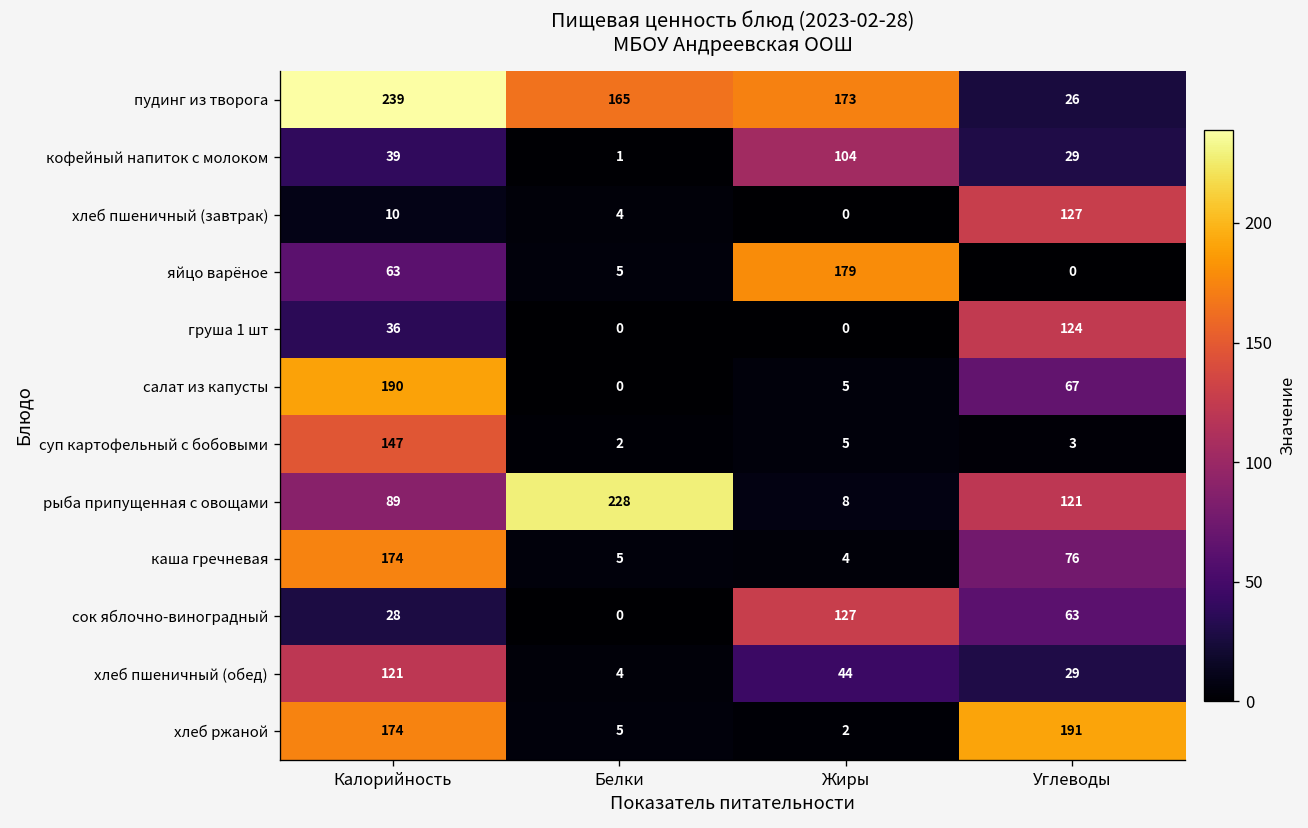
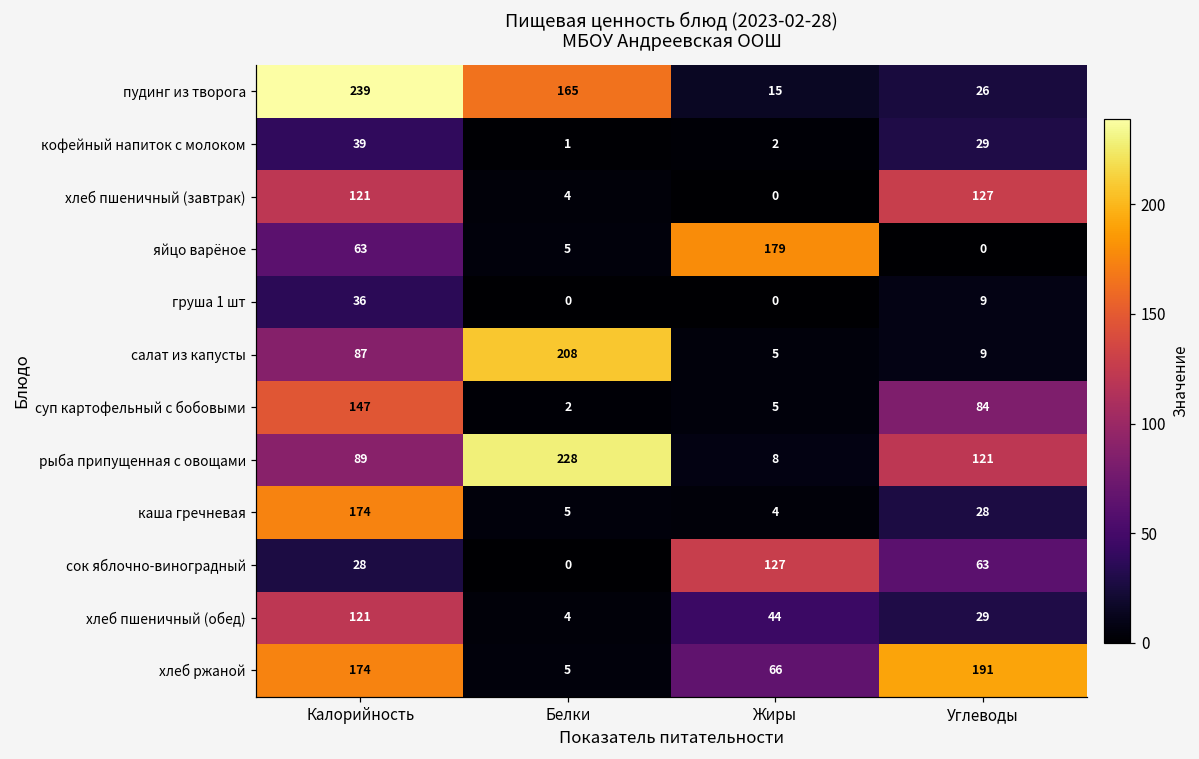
  {
    "пудинг из творога": {
      "Калорийность": 239,
      "Белки": 165,
-     "Жиры": 173,
+     "Жиры": 15,
      "Углеводы": 26
    },
    "кофейный напиток с молоком": {
      "Калорийность": 39,
      "Белки": 1,
-     "Жиры": 104,
+     "Жиры": 2,
      "Углеводы": 29
    },
    "хлеб пшеничный (завтрак)": {
-     "Калорийность": 10,
+     "Калорийность": 121,
      "Белки": 4,
      "Жиры": 0,
      "Углеводы": 127
    },
    "яйцо варёное": {
      "Калорийность": 63,
      "Белки": 5,
      "Жиры": 179,
      "Углеводы": 0
    },
    "груша 1 шт": {
      "Калорийность": 36,
      "Белки": 0,
      "Жиры": 0,
-     "Углеводы": 124
+     "Углеводы": 9
    },
    "салат из капусты": {
-     "Калорийность": 190,
-     "Белки": 0,
+     "Калорийность": 87,
+     "Белки": 208,
      "Жиры": 5,
-     "Углеводы": 67
+     "Углеводы": 9
    },
    "суп картофельный с бобовыми": {
      "Калорийность": 147,
      "Белки": 2,
      "Жиры": 5,
-     "Углеводы": 3
+     "Углеводы": 84
    },
    "рыба припущенная с овощами": {
      "Калорийность": 89,
      "Белки": 228,
      "Жиры": 8,
      "Углеводы": 121
    },
    "каша гречневая": {
      "Калорийность": 174,
      "Белки": 5,
      "Жиры": 4,
-     "Углеводы": 76
+     "Углеводы": 28
    },
    "сок яблочно-виноградный": {
      "Калорийность": 28,
      "Белки": 0,
      "Жиры": 127,
      "Углеводы": 63
    },
    "хлеб пшеничный (обед)": {
      "Калорийность": 121,
      "Белки": 4,
      "Жиры": 44,
      "Углеводы": 29
    },
    "хлеб ржаной": {
      "Калорийность": 174,
      "Белки": 5,
-     "Жиры": 2,
+     "Жиры": 66,
      "Углеводы": 191
    }
  }
